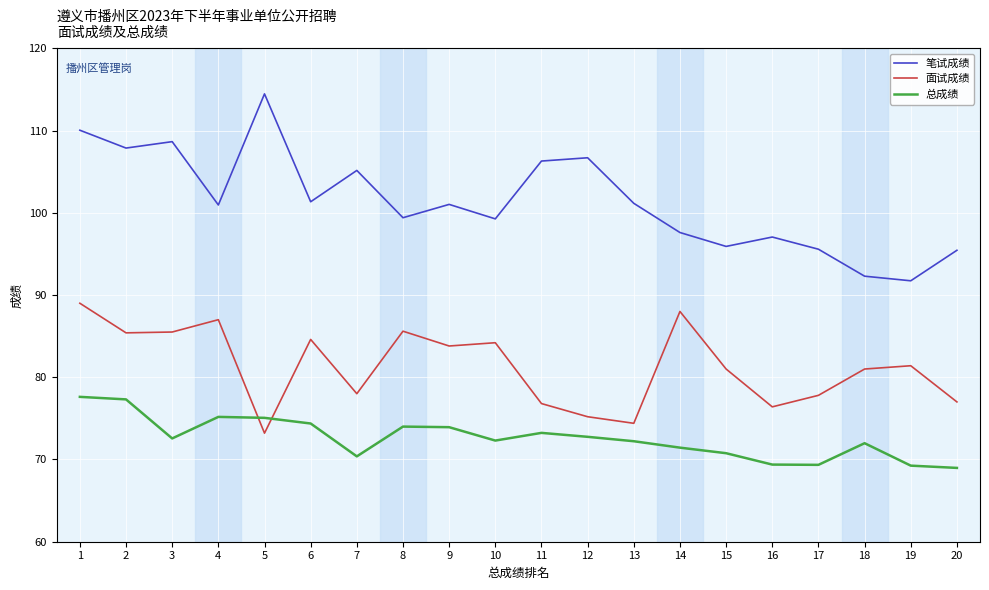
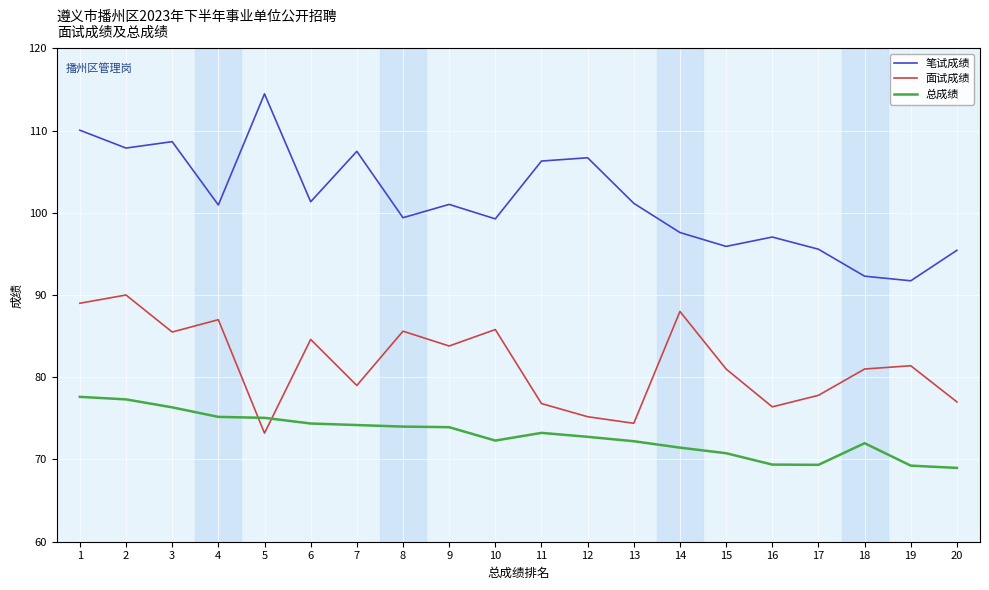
  {
    "笔试成绩": {
      "1": 110,
      "2": 108,
      "3": 109,
      "4": 101,
      "5": 114,
      "6": 101,
-     "7": 105,
+     "7": 107,
      "8": 99,
      "9": 101,
      "10": 99,
      "11": 106,
      "12": 107,
      "13": 101,
      "14": 98,
      "15": 96,
      "16": 97,
      "17": 96,
      "18": 92,
      "19": 92,
      "20": 95
    },
    "面试成绩": {
      "1": 89,
-     "2": 85,
+     "2": 90,
      "3": 86,
      "4": 87,
      "5": 73,
      "6": 85,
-     "7": 78,
+     "7": 79,
      "8": 86,
      "9": 84,
-     "10": 84,
+     "10": 86,
      "11": 77,
      "12": 75,
      "13": 74,
      "14": 88,
      "15": 81,
      "16": 76,
      "17": 78,
      "18": 81,
      "19": 81,
      "20": 77
    },
    "总成绩": {
      "1": 78,
      "2": 77,
-     "3": 73,
+     "3": 76,
      "4": 75,
      "5": 75,
      "6": 74,
-     "7": 70,
+     "7": 74,
      "8": 74,
      "9": 74,
      "10": 72,
      "11": 73,
      "12": 73,
      "13": 72,
      "14": 71,
      "15": 71,
      "16": 69,
      "17": 69,
      "18": 72,
      "19": 69,
      "20": 69
    }
  }
